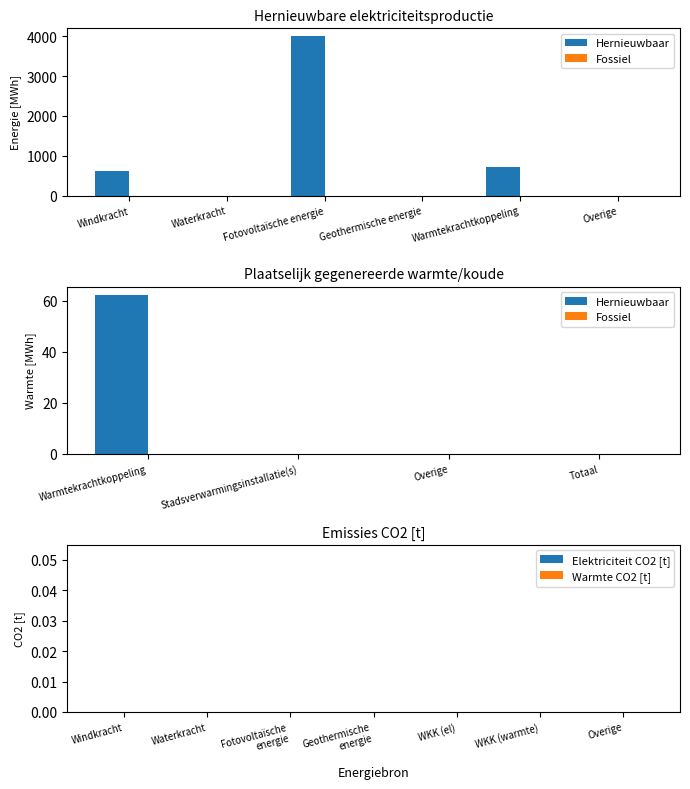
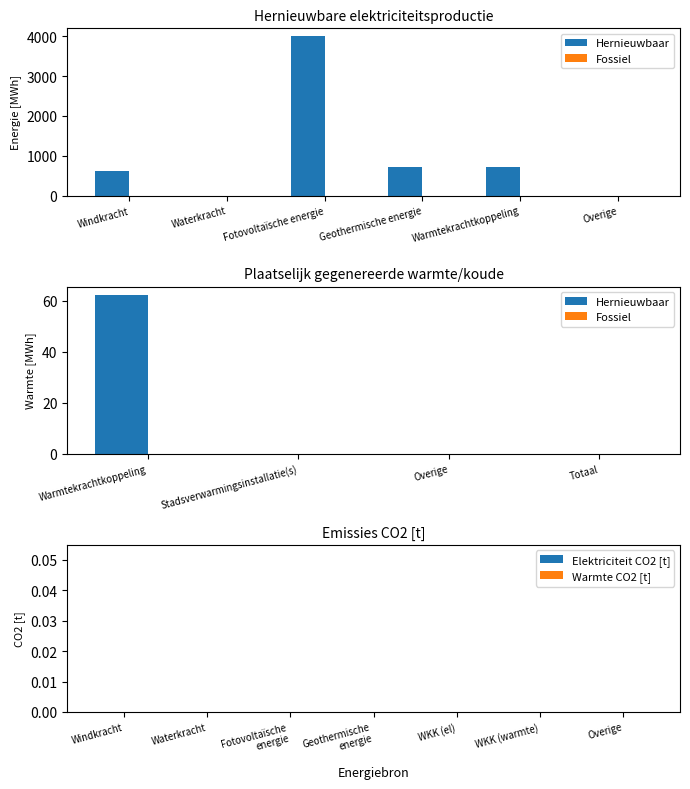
  {
    "Hernieuwbare elektriciteitsproductie": {
      "Hernieuwbaar": {
        "Windkracht": 600,
        "Waterkracht": 0,
        "Fotovoltaïsche energie": 4000,
-       "Geothermische energie": 0,
+       "Geothermische energie": 700,
        "Warmtekrachtkoppeling": 700,
        "Overige": 0
      },
      "Fossiel": {
        "Windkracht": 0,
        "Waterkracht": 0,
        "Fotovoltaïsche energie": 0,
        "Geothermische energie": 0,
        "Warmtekrachtkoppeling": 0,
        "Overige": 0
      }
    },
    "Plaatselijk gegenereerde warmte/koude": {
      "Hernieuwbaar": {
        "Warmtekrachtkoppeling": 62,
        "Stadsverwarmingsinstallatie(s)": 0,
        "Overige": 0,
        "Totaal": 0
      },
      "Fossiel": {
        "Warmtekrachtkoppeling": 0,
        "Stadsverwarmingsinstallatie(s)": 0,
        "Overige": 0,
        "Totaal": 0
      }
    },
    "Emissies CO2 [t]": {
      "Elektriciteit CO2 [t]": {
        "Windkracht": 0.000,
        "Waterkracht": 0.000,
        "Fotovoltaïsche energie": 0.000,
        "Geothermische energie": 0.000,
        "WKK (el)": 0.000,
        "WKK (warmte)": 0.000,
        "Overige": 0.000
      },
      "Warmte CO2 [t]": {
        "Windkracht": 0.000,
        "Waterkracht": 0.000,
        "Fotovoltaïsche energie": 0.000,
        "Geothermische energie": 0.000,
        "WKK (el)": 0.000,
        "WKK (warmte)": 0.000,
        "Overige": 0.000
      }
    }
  }
